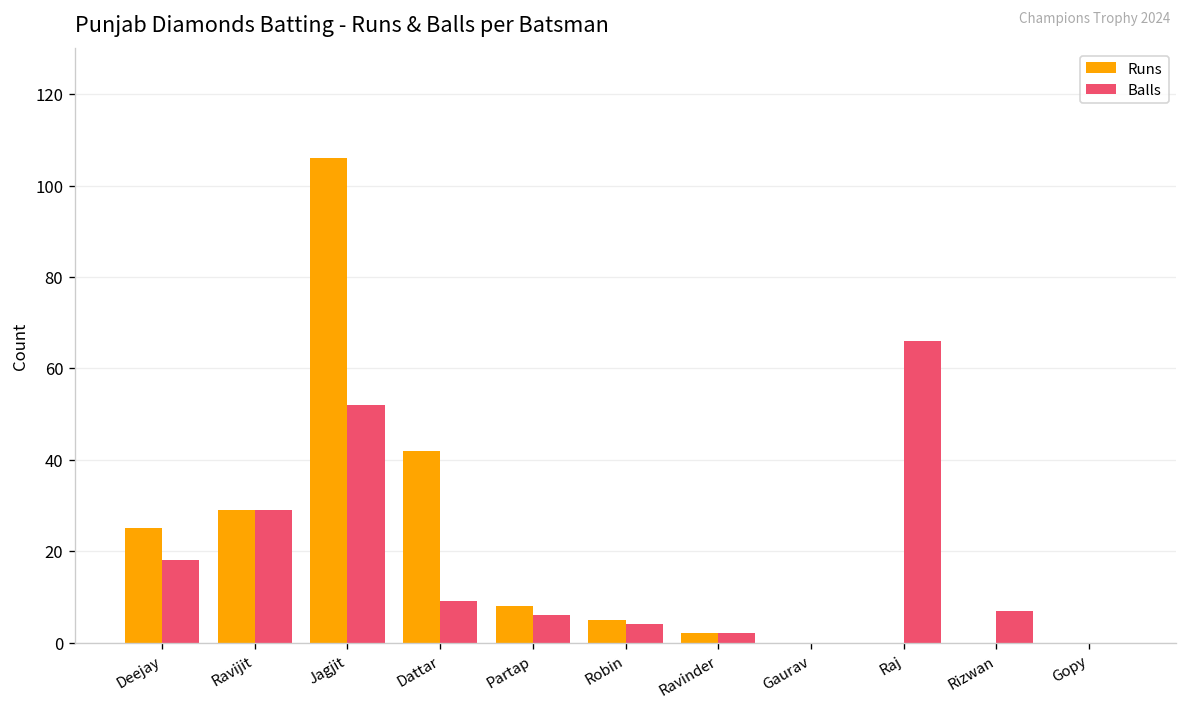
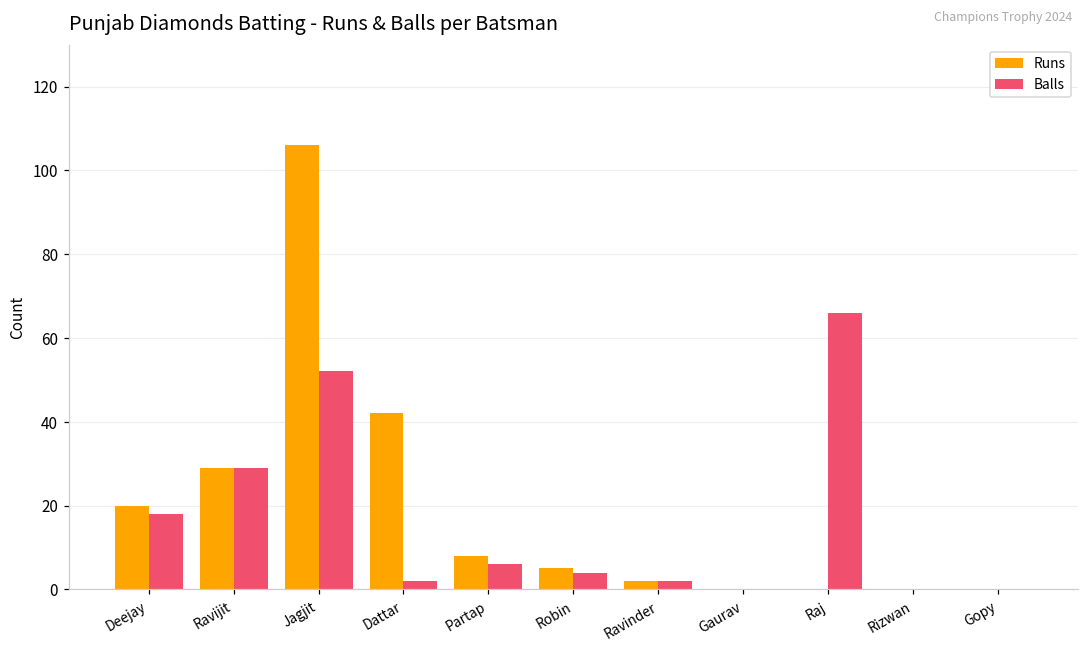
  {
    "Runs": {
-     "Deejay": 25,
+     "Deejay": 20,
      "Ravijit": 29,
      "Jagjit": 106,
      "Dattar": 42,
      "Partap": 8,
      "Robin": 5,
      "Ravinder": 2,
      "Gaurav": 0,
      "Raj": 0,
      "Rizwan": 0,
      "Gopy": 0
    },
    "Balls": {
      "Deejay": 18,
      "Ravijit": 29,
      "Jagjit": 52,
-     "Dattar": 9,
+     "Dattar": 2,
      "Partap": 6,
      "Robin": 4,
      "Ravinder": 2,
      "Gaurav": 0,
      "Raj": 66,
-     "Rizwan": 7,
+     "Rizwan": 0,
      "Gopy": 0
    }
  }
